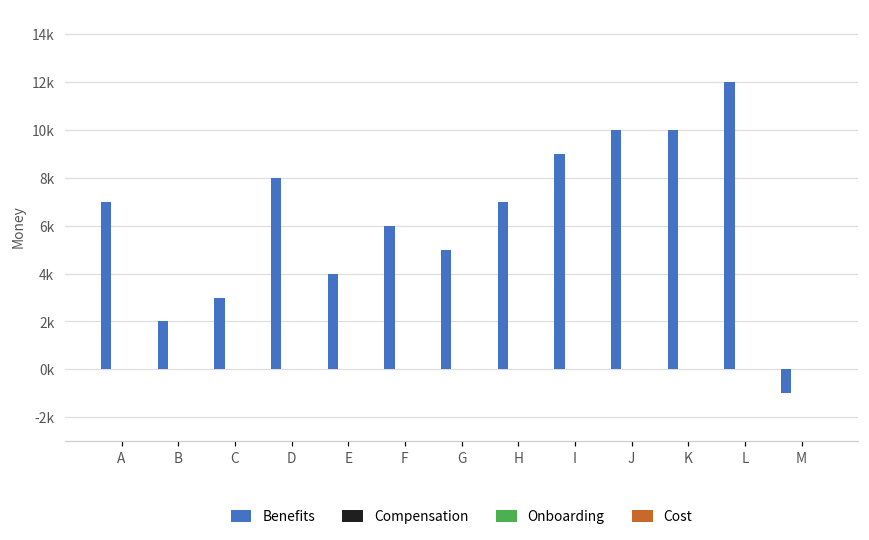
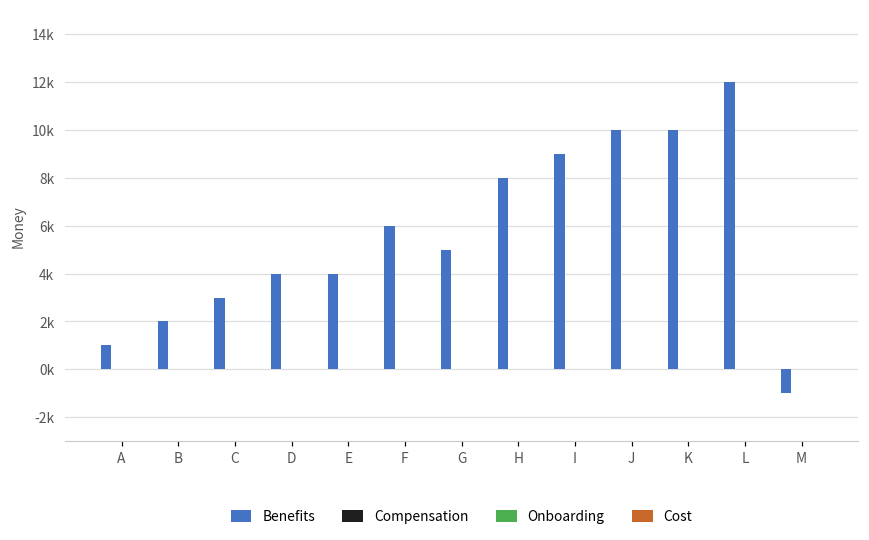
  {
    "Benefits": {
-     "A": 7000,
+     "A": 1000,
      "B": 2000,
      "C": 3000,
-     "D": 8000,
+     "D": 4000,
      "E": 4000,
      "F": 6000,
      "G": 5000,
-     "H": 7000,
+     "H": 8000,
      "I": 9000,
      "J": 10000,
      "K": 10000,
      "L": 12000,
      "M": -1000
    },
    "Compensation": {
      "A": 0,
      "B": 0,
      "C": 0,
      "D": 0,
      "E": 0,
      "F": 0,
      "G": 0,
      "H": 0,
      "I": 0,
      "J": 0,
      "K": 0,
      "L": 0,
      "M": 0
    },
    "Onboarding": {
      "A": 0,
      "B": 0,
      "C": 0,
      "D": 0,
      "E": 0,
      "F": 0,
      "G": 0,
      "H": 0,
      "I": 0,
      "J": 0,
      "K": 0,
      "L": 0,
      "M": 0
    },
    "Cost": {
      "A": 0,
      "B": 0,
      "C": 0,
      "D": 0,
      "E": 0,
      "F": 0,
      "G": 0,
      "H": 0,
      "I": 0,
      "J": 0,
      "K": 0,
      "L": 0,
      "M": 0
    }
  }
